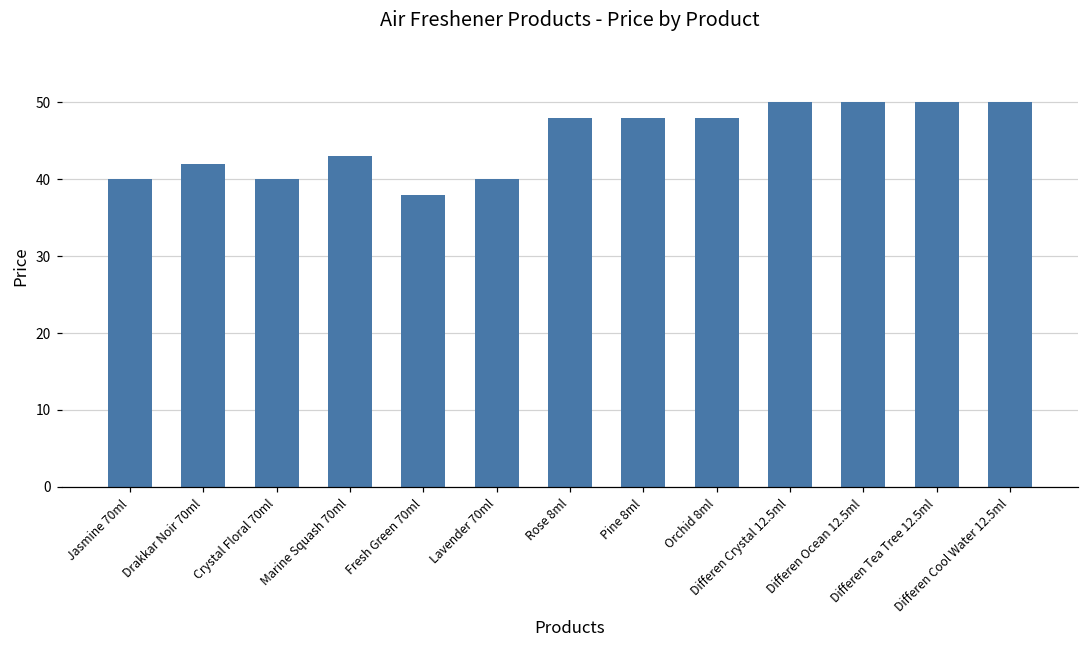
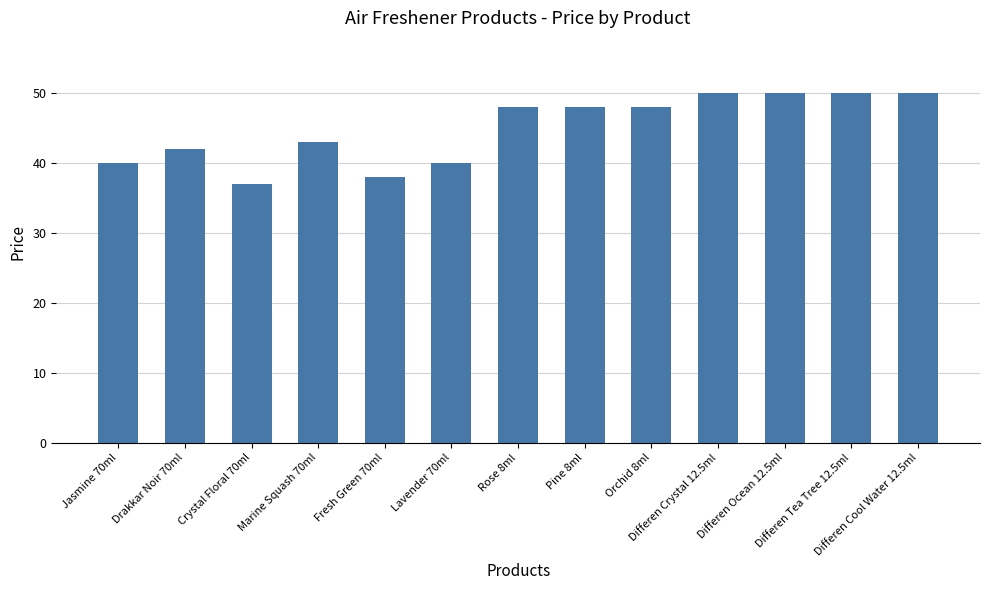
  {
    "Jasmine 70ml": 40,
    "Drakkar Noir 70ml": 42,
-   "Crystal Floral 70ml": 40,
+   "Crystal Floral 70ml": 37,
    "Marine Squash 70ml": 43,
    "Fresh Green 70ml": 38,
    "Lavender 70ml": 40,
    "Rose 8ml": 48,
    "Pine 8ml": 48,
    "Orchid 8ml": 48,
    "Differen Crystal 12.5ml": 50,
    "Differen Ocean 12.5ml": 50,
    "Differen Tea Tree 12.5ml": 50,
    "Differen Cool Water 12.5ml": 50
  }
